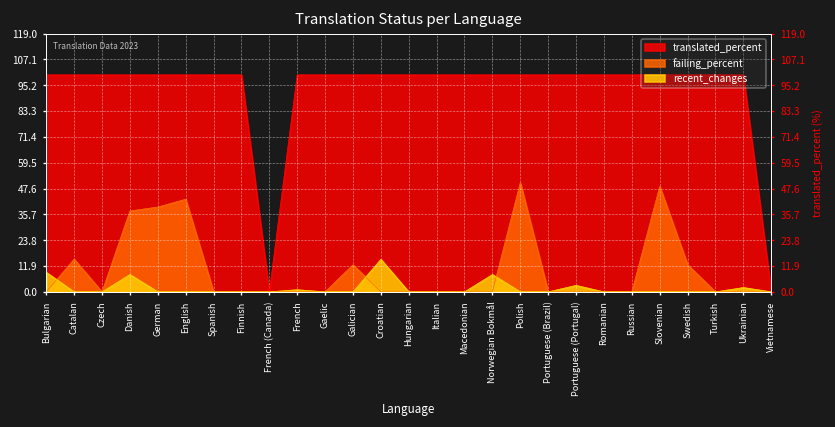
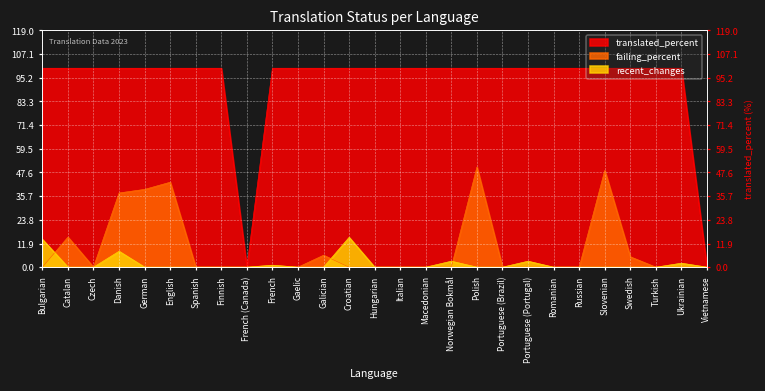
  {
    "translated_percent": {
      "Bulgarian": 100,
      "German": 100,
      "English": 100,
      "Spanish": 100,
      "Finnish": 100,
      "French": 100,
      "Gaelic": 100,
      "Galician": 100,
      "Croatian": 100,
      "Hungarian": 100,
      "Italian": 100,
      "Macedonian": 100,
      "Norwegian Bokmål": 100,
      "Polish": 100,
      "Portuguese (Brazil)": 100,
      "Portuguese (Portugal)": 100,
      "Romanian": 100,
      "Russian": 100
    },
    "failing_percent": {
      "Bulgarian": 0,
      "Catalan": 15,
      "Danish": 37,
      "German": 39,
      "English": 43,
-     "Galician": 13,
+     "Galician": 6,
      "Croatian": 0,
      "Norwegian Bokmål": 0,
      "Polish": 50,
      "Portuguese (Portugal)": 0,
      "Slovenian": 49,
-     "Swedish": 13,
+     "Swedish": 5,
      "Ukrainian": 0
    },
    "recent_changes": {
-     "Bulgarian": 9,
+     "Bulgarian": 14,
      "Catalan": 0,
      "Danish": 8,
      "German": 0,
      "English": 0,
      "Galician": 0,
      "Croatian": 15,
-     "Norwegian Bokmål": 8,
+     "Norwegian Bokmål": 3,
      "Polish": 0,
      "Portuguese (Portugal)": 3,
      "Slovenian": 0,
      "Swedish": 0,
      "Ukrainian": 2
    }
  }
